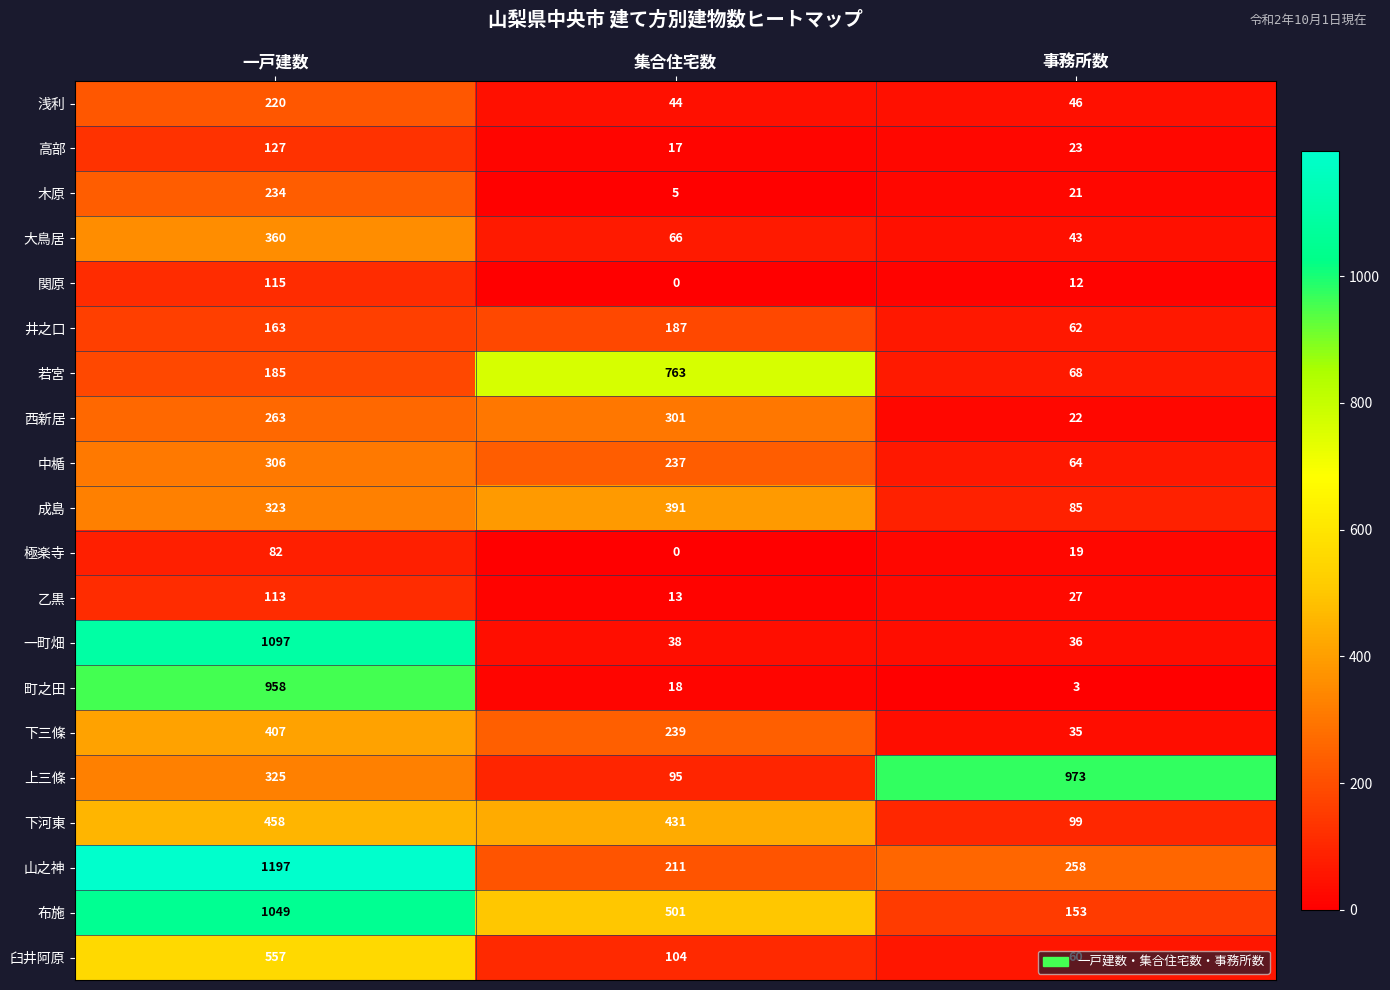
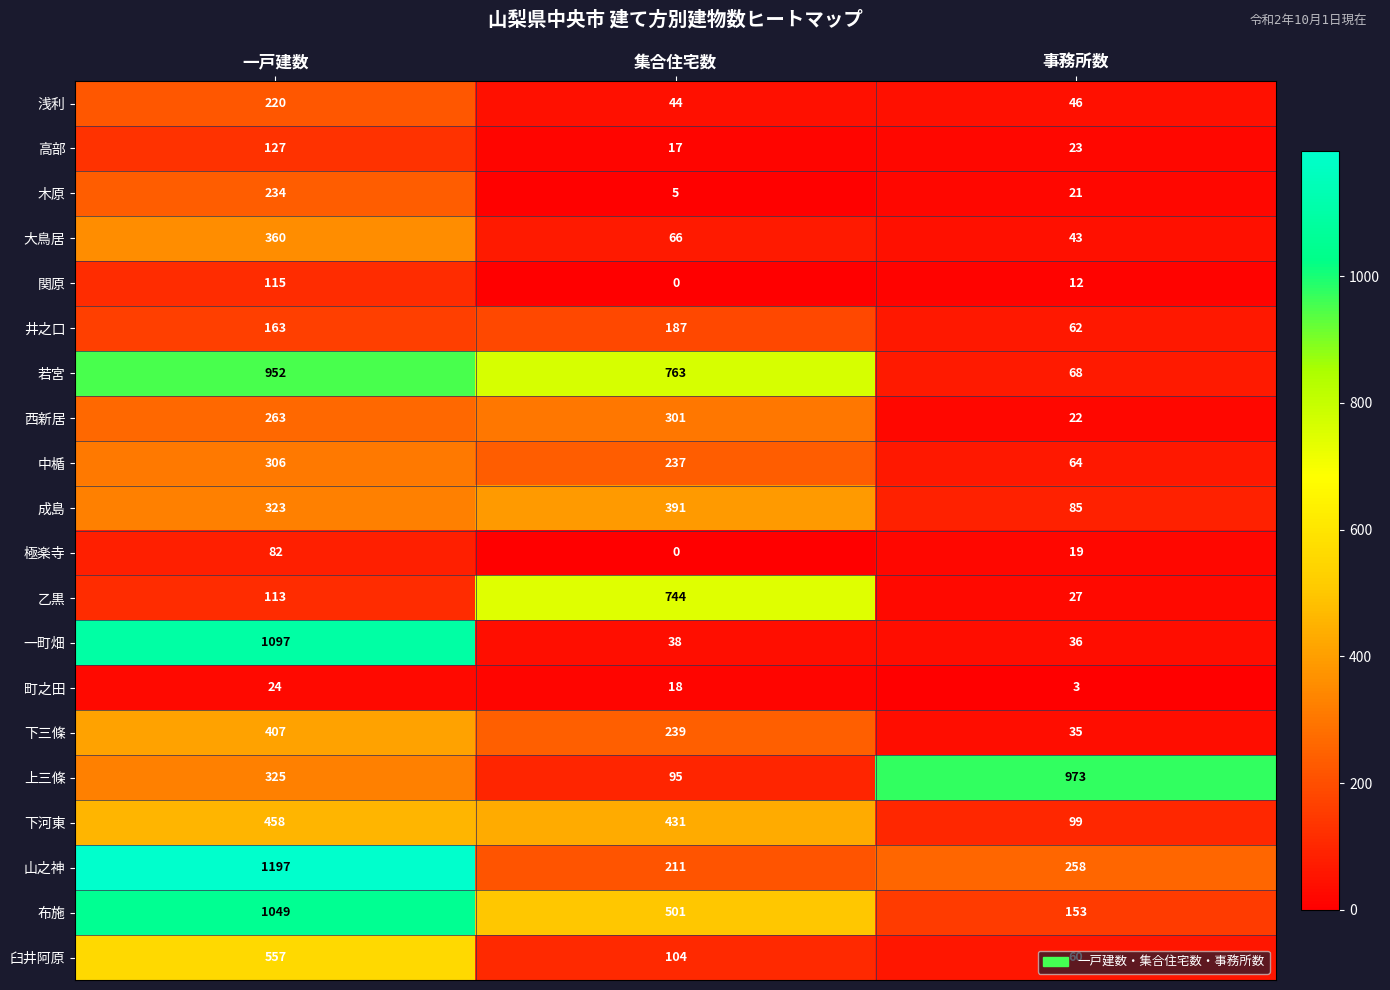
  {
    "浅利": {
      "一戸建数": 220,
      "集合住宅数": 44,
      "事務所数": 46
    },
    "高部": {
      "一戸建数": 127,
      "集合住宅数": 17,
      "事務所数": 23
    },
    "木原": {
      "一戸建数": 234,
      "集合住宅数": 5,
      "事務所数": 21
    },
    "大鳥居": {
      "一戸建数": 360,
      "集合住宅数": 66,
      "事務所数": 43
    },
    "関原": {
      "一戸建数": 115,
      "集合住宅数": 0,
      "事務所数": 12
    },
    "井之口": {
      "一戸建数": 163,
      "集合住宅数": 187,
      "事務所数": 62
    },
    "若宮": {
-     "一戸建数": 185,
+     "一戸建数": 952,
      "集合住宅数": 763,
      "事務所数": 68
    },
    "西新居": {
      "一戸建数": 263,
      "集合住宅数": 301,
      "事務所数": 22
    },
    "中楯": {
      "一戸建数": 306,
      "集合住宅数": 237,
      "事務所数": 64
    },
    "成島": {
      "一戸建数": 323,
      "集合住宅数": 391,
      "事務所数": 85
    },
    "極楽寺": {
      "一戸建数": 82,
      "集合住宅数": 0,
      "事務所数": 19
    },
    "乙黒": {
      "一戸建数": 113,
-     "集合住宅数": 13,
+     "集合住宅数": 744,
      "事務所数": 27
    },
    "一町畑": {
      "一戸建数": 1097,
      "集合住宅数": 38,
      "事務所数": 36
    },
    "町之田": {
-     "一戸建数": 958,
+     "一戸建数": 24,
      "集合住宅数": 18,
      "事務所数": 3
    },
    "下三條": {
      "一戸建数": 407,
      "集合住宅数": 239,
      "事務所数": 35
    },
    "上三條": {
      "一戸建数": 325,
      "集合住宅数": 95,
      "事務所数": 973
    },
    "下河東": {
      "一戸建数": 458,
      "集合住宅数": 431,
      "事務所数": 99
    },
    "山之神": {
      "一戸建数": 1197,
      "集合住宅数": 211,
      "事務所数": 258
    },
    "布施": {
      "一戸建数": 1049,
      "集合住宅数": 501,
      "事務所数": 153
    },
    "臼井阿原": {
      "一戸建数": 557,
      "集合住宅数": 104
    }
  }
